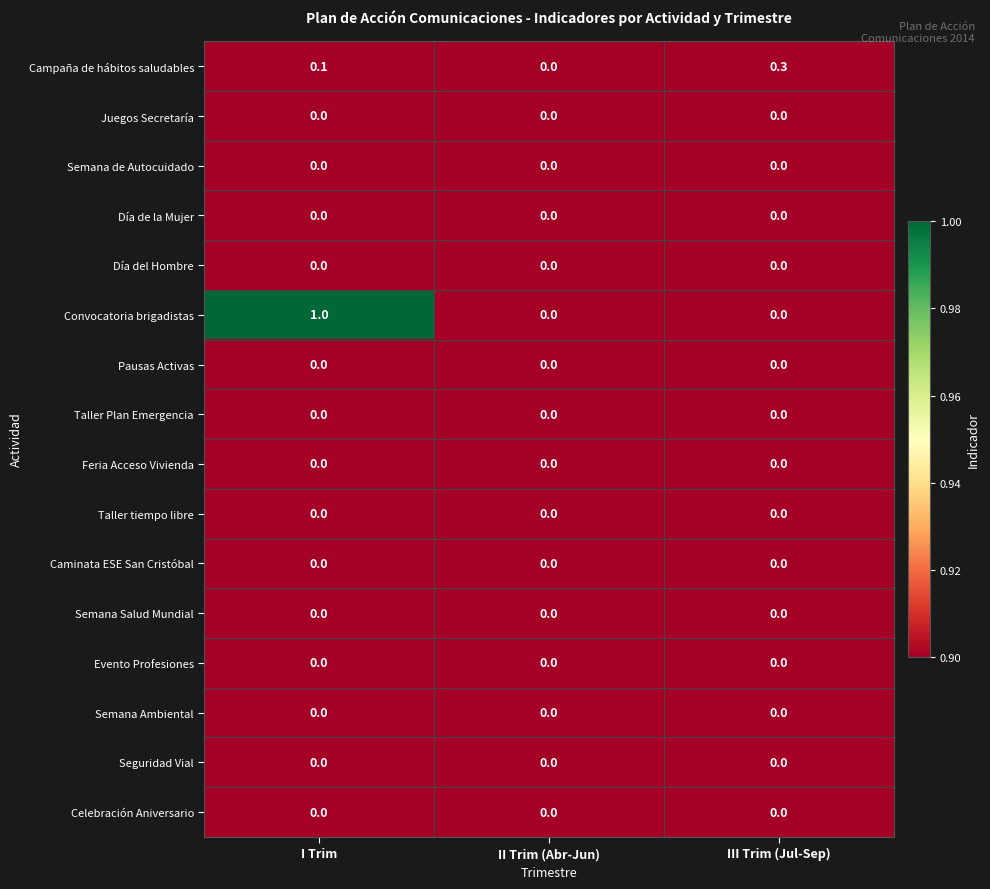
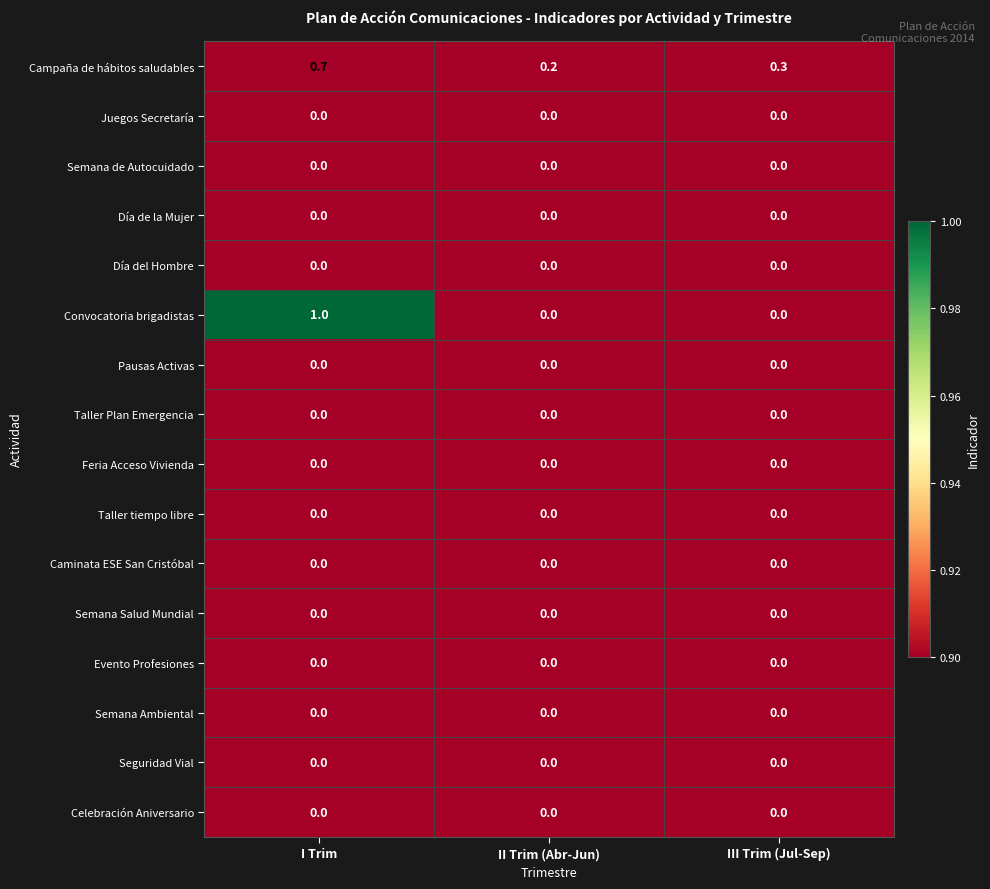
  {
    "Campaña de hábitos saludables": {
-     "I Trim": 0.1,
-     "II Trim (Abr-Jun)": 0.0,
+     "I Trim": 0.7,
+     "II Trim (Abr-Jun)": 0.2,
      "III Trim (Jul-Sep)": 0.3
    },
    "Juegos Secretaría": {
      "I Trim": 0.0,
      "II Trim (Abr-Jun)": 0.0,
      "III Trim (Jul-Sep)": 0.0
    },
    "Semana de Autocuidado": {
      "I Trim": 0.0,
      "II Trim (Abr-Jun)": 0.0,
      "III Trim (Jul-Sep)": 0.0
    },
    "Día de la Mujer": {
      "I Trim": 0.0,
      "II Trim (Abr-Jun)": 0.0,
      "III Trim (Jul-Sep)": 0.0
    },
    "Día del Hombre": {
      "I Trim": 0.0,
      "II Trim (Abr-Jun)": 0.0,
      "III Trim (Jul-Sep)": 0.0
    },
    "Convocatoria brigadistas": {
      "I Trim": 1.0,
      "II Trim (Abr-Jun)": 0.0,
      "III Trim (Jul-Sep)": 0.0
    },
    "Pausas Activas": {
      "I Trim": 0.0,
      "II Trim (Abr-Jun)": 0.0,
      "III Trim (Jul-Sep)": 0.0
    },
    "Taller Plan Emergencia": {
      "I Trim": 0.0,
      "II Trim (Abr-Jun)": 0.0,
      "III Trim (Jul-Sep)": 0.0
    },
    "Feria Acceso Vivienda": {
      "I Trim": 0.0,
      "II Trim (Abr-Jun)": 0.0,
      "III Trim (Jul-Sep)": 0.0
    },
    "Taller tiempo libre": {
      "I Trim": 0.0,
      "II Trim (Abr-Jun)": 0.0,
      "III Trim (Jul-Sep)": 0.0
    },
    "Caminata ESE San Cristóbal": {
      "I Trim": 0.0,
      "II Trim (Abr-Jun)": 0.0,
      "III Trim (Jul-Sep)": 0.0
    },
    "Semana Salud Mundial": {
      "I Trim": 0.0,
      "II Trim (Abr-Jun)": 0.0,
      "III Trim (Jul-Sep)": 0.0
    },
    "Evento Profesiones": {
      "I Trim": 0.0,
      "II Trim (Abr-Jun)": 0.0,
      "III Trim (Jul-Sep)": 0.0
    },
    "Semana Ambiental": {
      "I Trim": 0.0,
      "II Trim (Abr-Jun)": 0.0,
      "III Trim (Jul-Sep)": 0.0
    },
    "Seguridad Vial": {
      "I Trim": 0.0,
      "II Trim (Abr-Jun)": 0.0,
      "III Trim (Jul-Sep)": 0.0
    },
    "Celebración Aniversario": {
      "I Trim": 0.0,
      "II Trim (Abr-Jun)": 0.0,
      "III Trim (Jul-Sep)": 0.0
    }
  }
